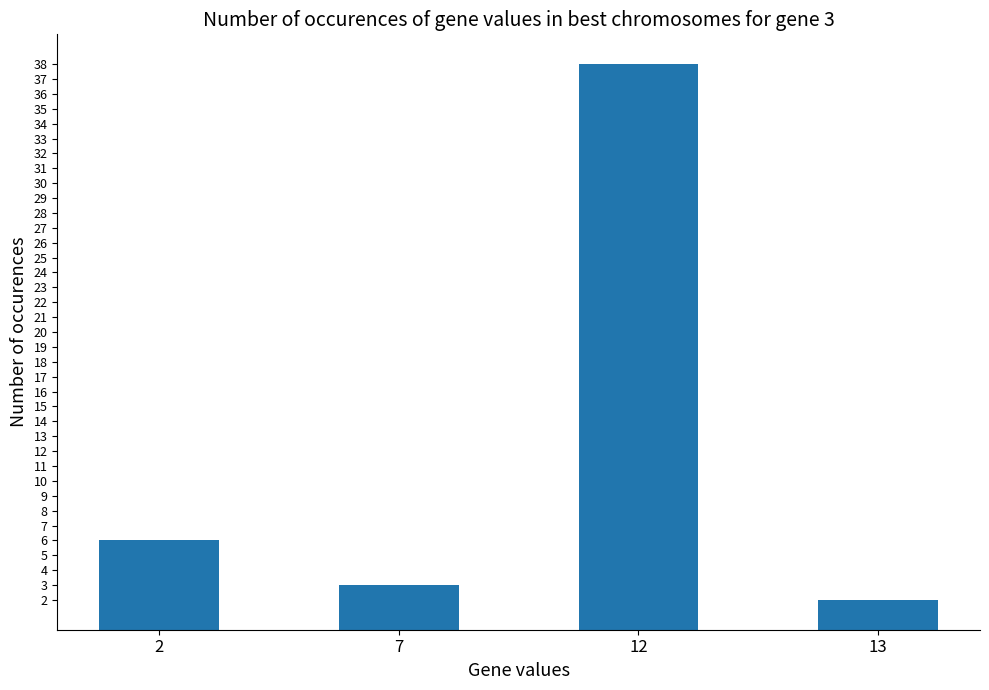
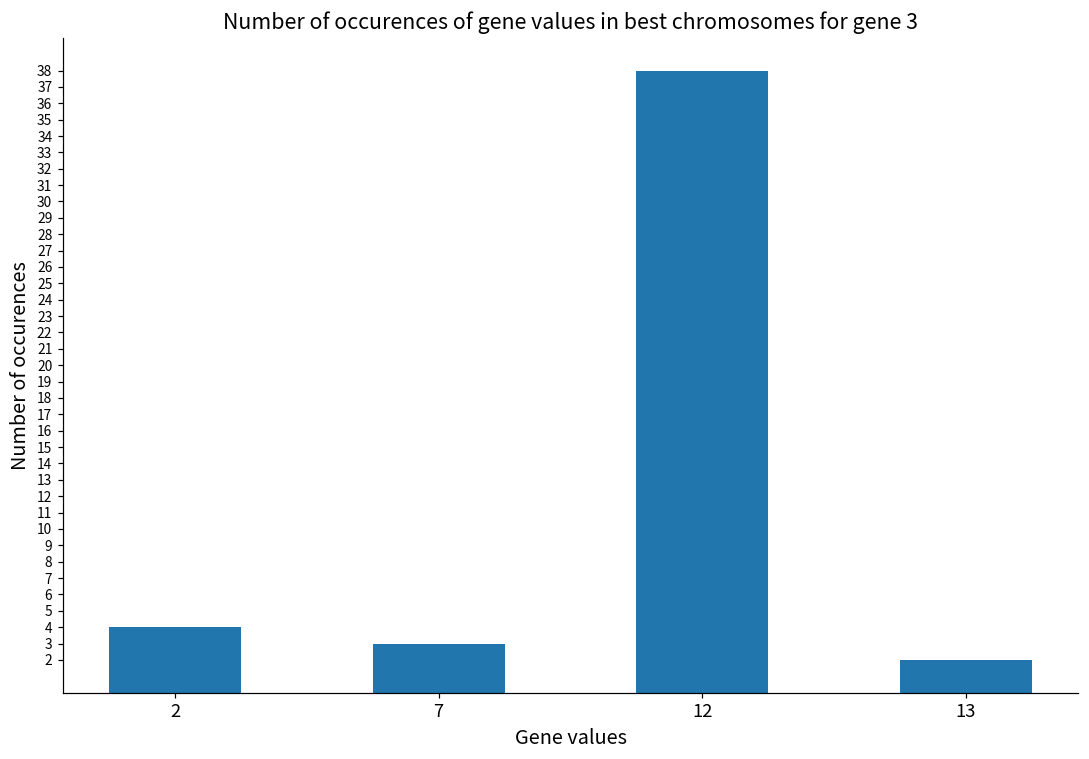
  {
-   "2": 6,
+   "2": 4,
    "7": 3,
    "12": 38,
    "13": 2
  }
